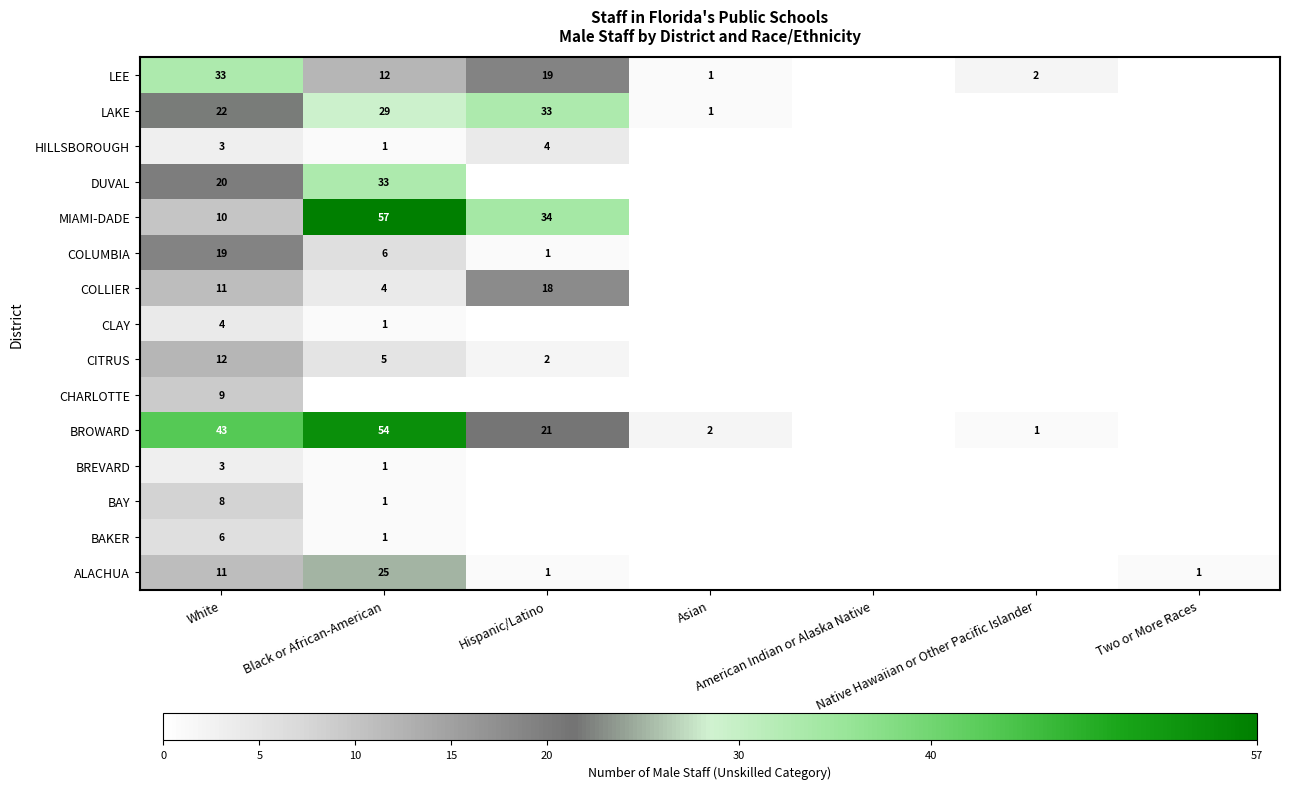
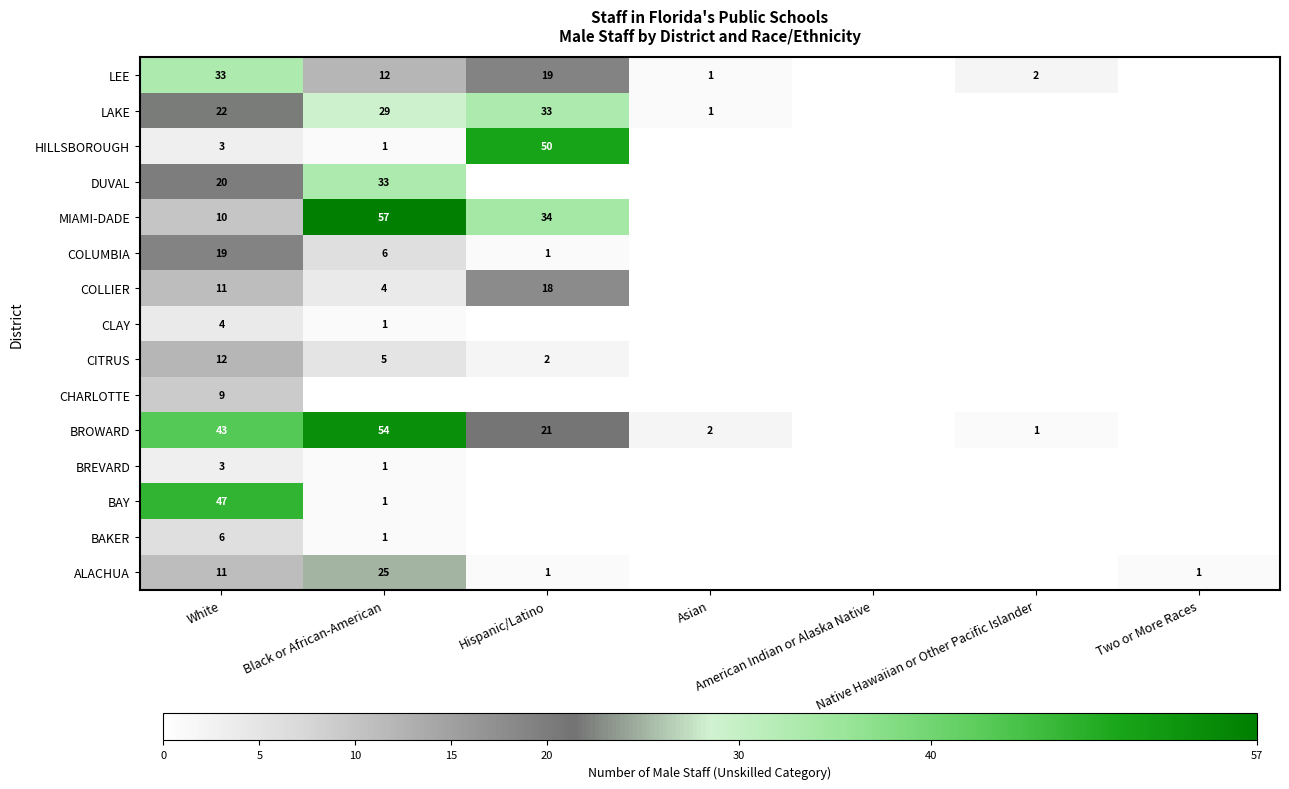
  {
    "LEE": {
      "White": 33,
      "Black or African-American": 12,
      "Hispanic/Latino": 19,
      "Asian": 1,
      "Native Hawaiian or Other Pacific Islander": 2
    },
    "LAKE": {
      "White": 22,
      "Black or African-American": 29,
      "Hispanic/Latino": 33,
      "Asian": 1
    },
    "HILLSBOROUGH": {
      "White": 3,
      "Black or African-American": 1,
-     "Hispanic/Latino": 4
+     "Hispanic/Latino": 50
    },
    "DUVAL": {
      "White": 20,
      "Black or African-American": 33
    },
    "MIAMI-DADE": {
      "White": 10,
      "Black or African-American": 57,
      "Hispanic/Latino": 34
    },
    "COLUMBIA": {
      "White": 19,
      "Black or African-American": 6,
      "Hispanic/Latino": 1
    },
    "COLLIER": {
      "White": 11,
      "Black or African-American": 4,
      "Hispanic/Latino": 18
    },
    "CLAY": {
      "White": 4,
      "Black or African-American": 1
    },
    "CITRUS": {
      "White": 12,
      "Black or African-American": 5,
      "Hispanic/Latino": 2
    },
    "CHARLOTTE": {
      "White": 9
    },
    "BROWARD": {
      "White": 43,
      "Black or African-American": 54,
      "Hispanic/Latino": 21,
      "Asian": 2,
      "Native Hawaiian or Other Pacific Islander": 1
    },
    "BREVARD": {
      "White": 3,
      "Black or African-American": 1
    },
    "BAY": {
-     "White": 8,
+     "White": 47,
      "Black or African-American": 1
    },
    "BAKER": {
      "White": 6,
      "Black or African-American": 1
    },
    "ALACHUA": {
      "White": 11,
      "Black or African-American": 25,
      "Hispanic/Latino": 1,
      "Two or More Races": 1
    }
  }
